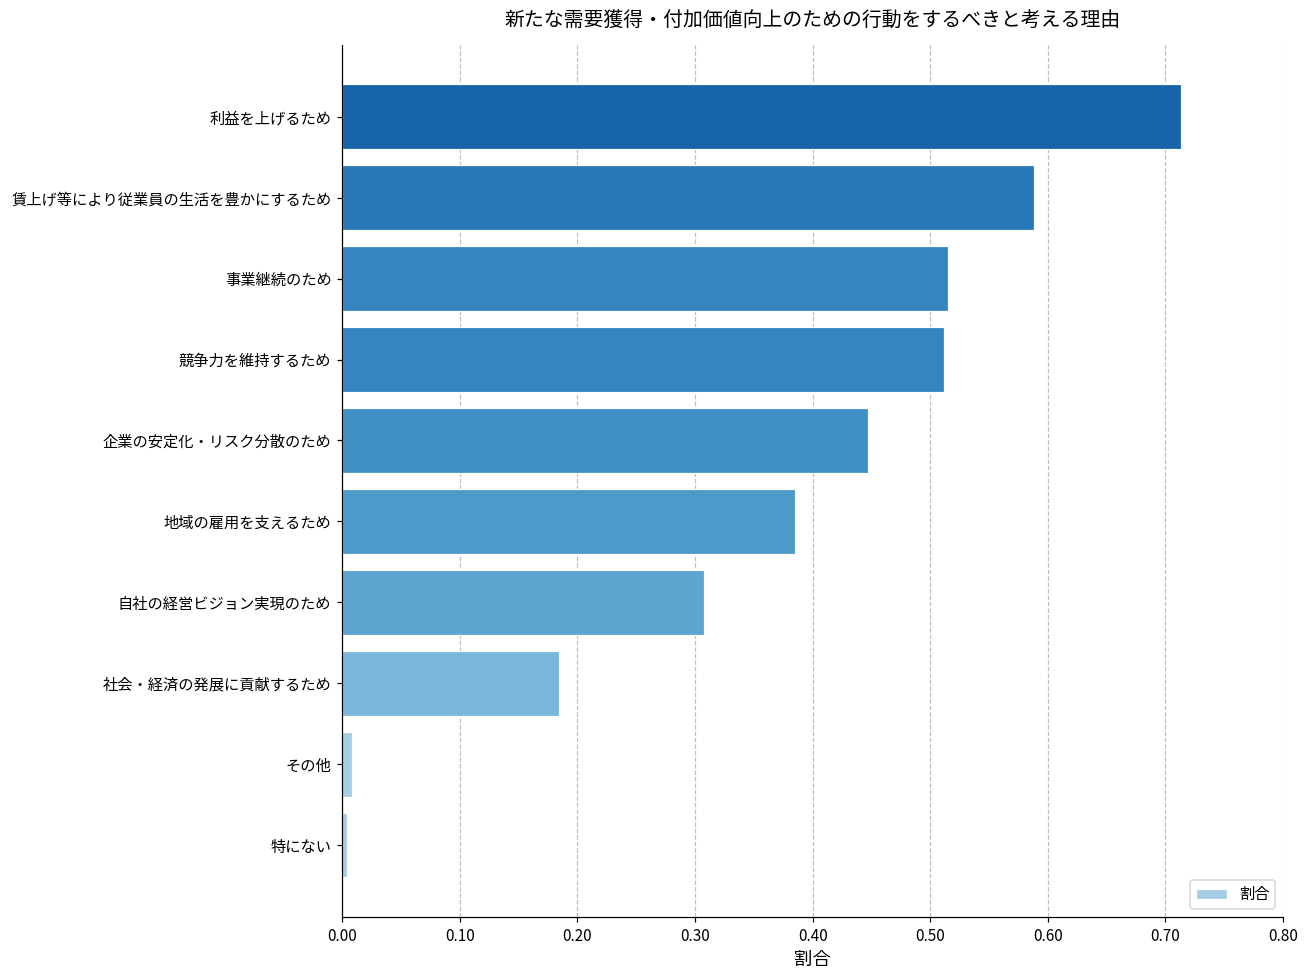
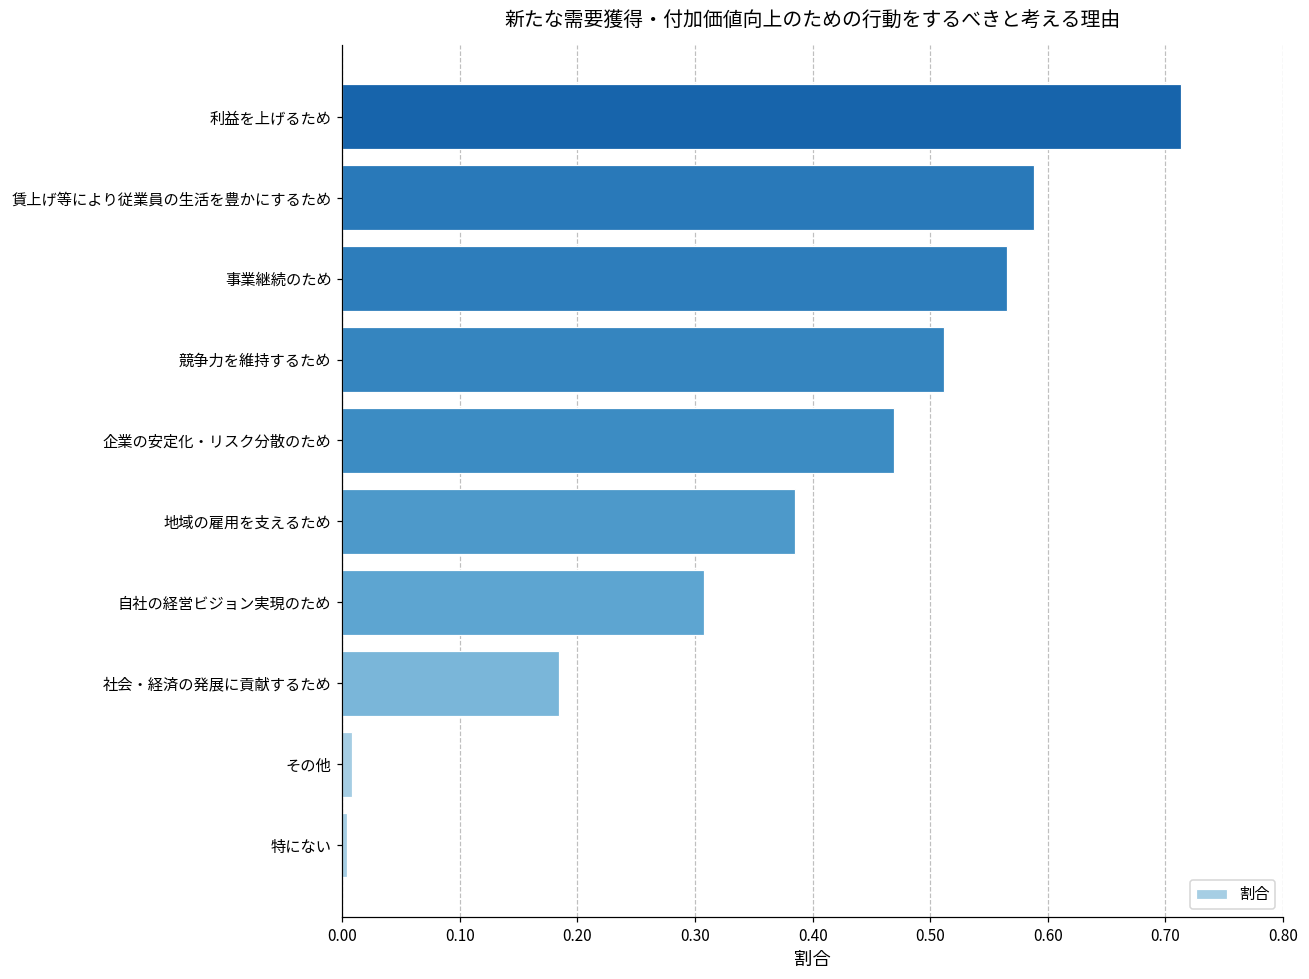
  {
    "利益を上げるため": 0.713,
    "賃上げ等により従業員の生活を豊かにするため": 0.588,
-   "事業継続のため": 0.515,
+   "事業継続のため": 0.565,
    "競争力を維持するため": 0.512,
-   "企業の安定化・リスク分散のため": 0.447,
+   "企業の安定化・リスク分散のため": 0.469,
    "地域の雇用を支えるため": 0.385,
    "自社の経営ビジョン実現のため": 0.308,
    "社会・経済の発展に貢献するため": 0.184,
    "その他": 0.008,
    "特にない": 0.004
  }
